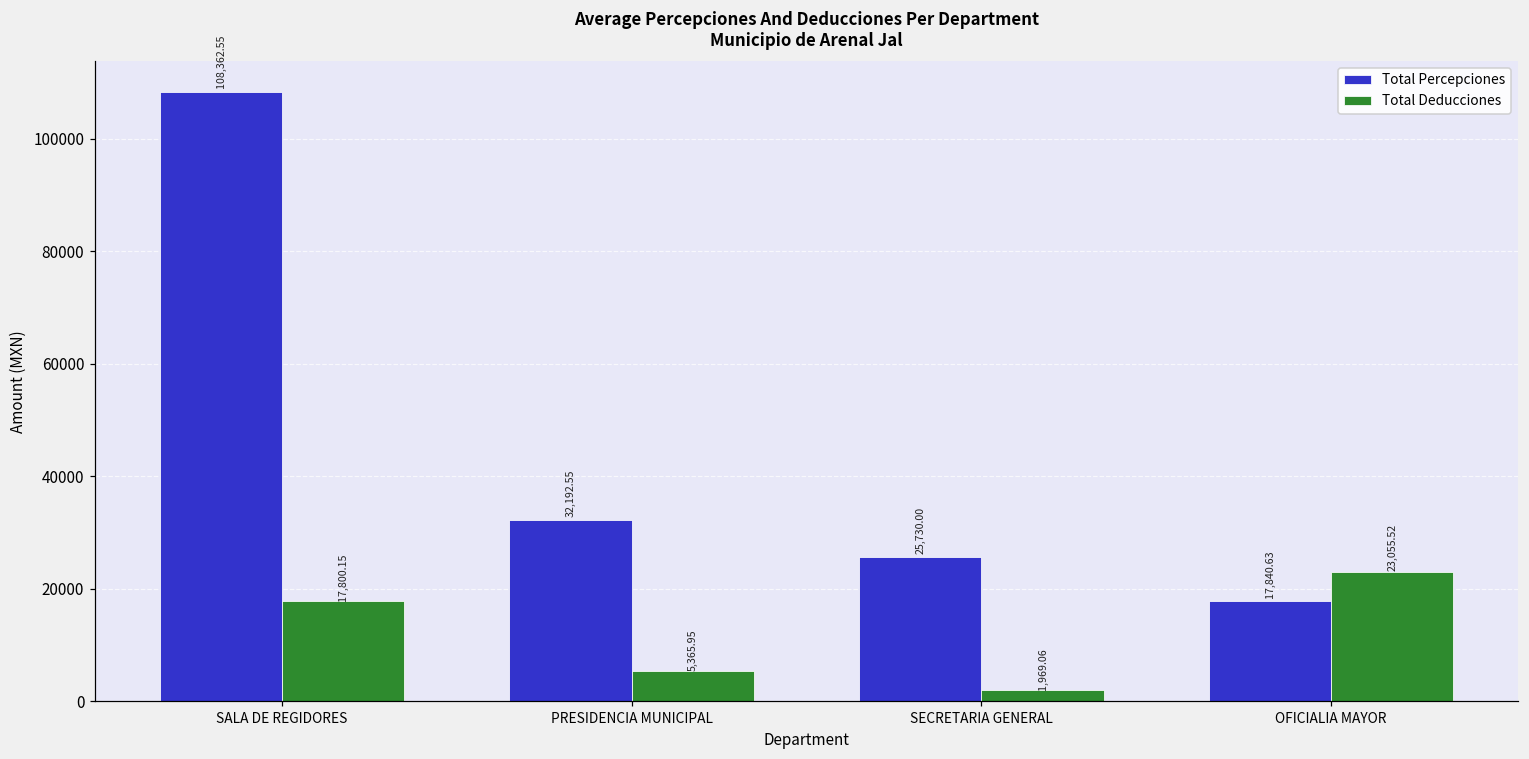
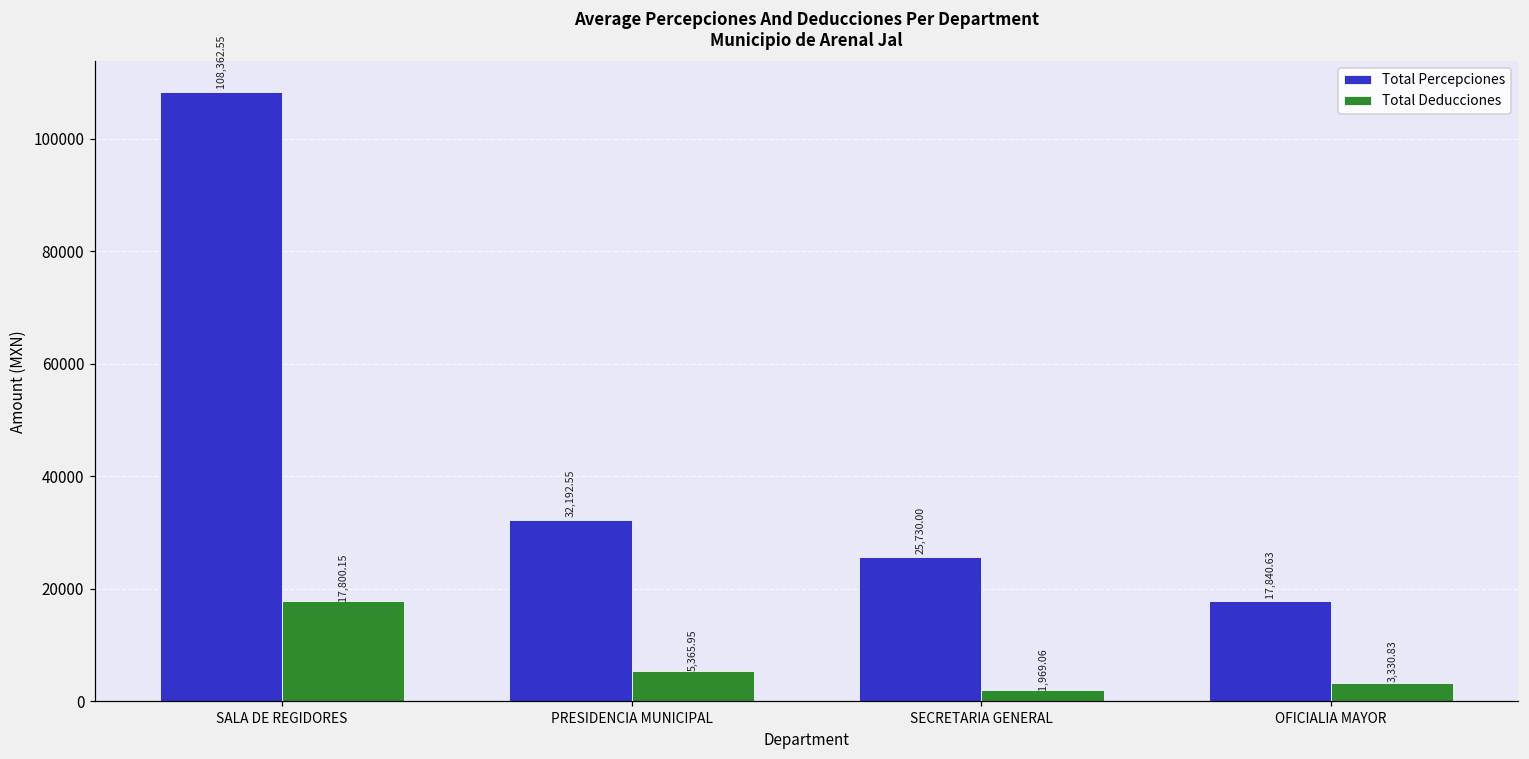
  {
    "Total Percepciones": {
      "SALA DE REGIDORES": "108,362.55",
      "PRESIDENCIA MUNICIPAL": "32,192.55",
      "SECRETARIA GENERAL": "25,730.00",
      "OFICIALIA MAYOR": "17,840.63"
    },
    "Total Deducciones": {
      "SALA DE REGIDORES": "17,800.15",
      "PRESIDENCIA MUNICIPAL": "5,365.95",
      "SECRETARIA GENERAL": "1,969.06",
-     "OFICIALIA MAYOR": "23,055.52"
+     "OFICIALIA MAYOR": "3,330.83"
    }
  }
